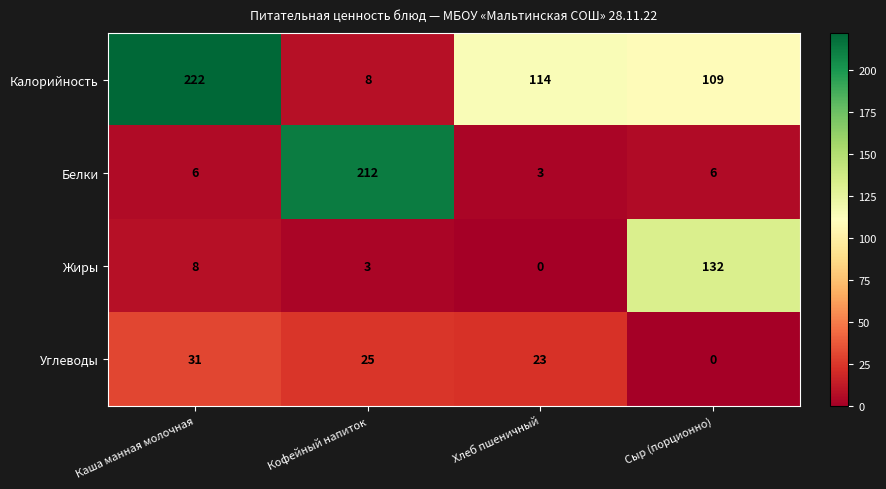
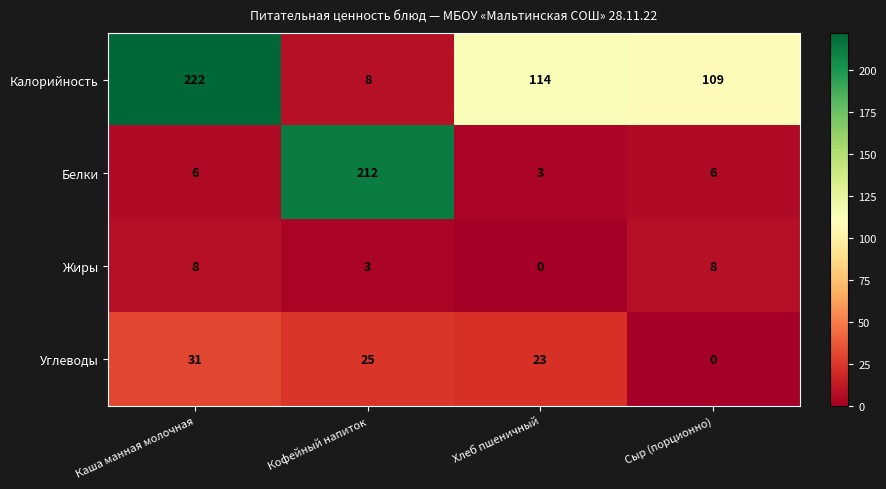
  {
    "Калорийность": {
      "Каша манная молочная": 222,
      "Кофейный напиток": 8,
      "Хлеб пшеничный": 114,
      "Сыр (порционно)": 109
    },
    "Белки": {
      "Каша манная молочная": 6,
      "Кофейный напиток": 212,
      "Хлеб пшеничный": 3,
      "Сыр (порционно)": 6
    },
    "Жиры": {
      "Каша манная молочная": 8,
      "Кофейный напиток": 3,
      "Хлеб пшеничный": 0,
-     "Сыр (порционно)": 132
+     "Сыр (порционно)": 8
    },
    "Углеводы": {
      "Каша манная молочная": 31,
      "Кофейный напиток": 25,
      "Хлеб пшеничный": 23,
      "Сыр (порционно)": 0
    }
  }
